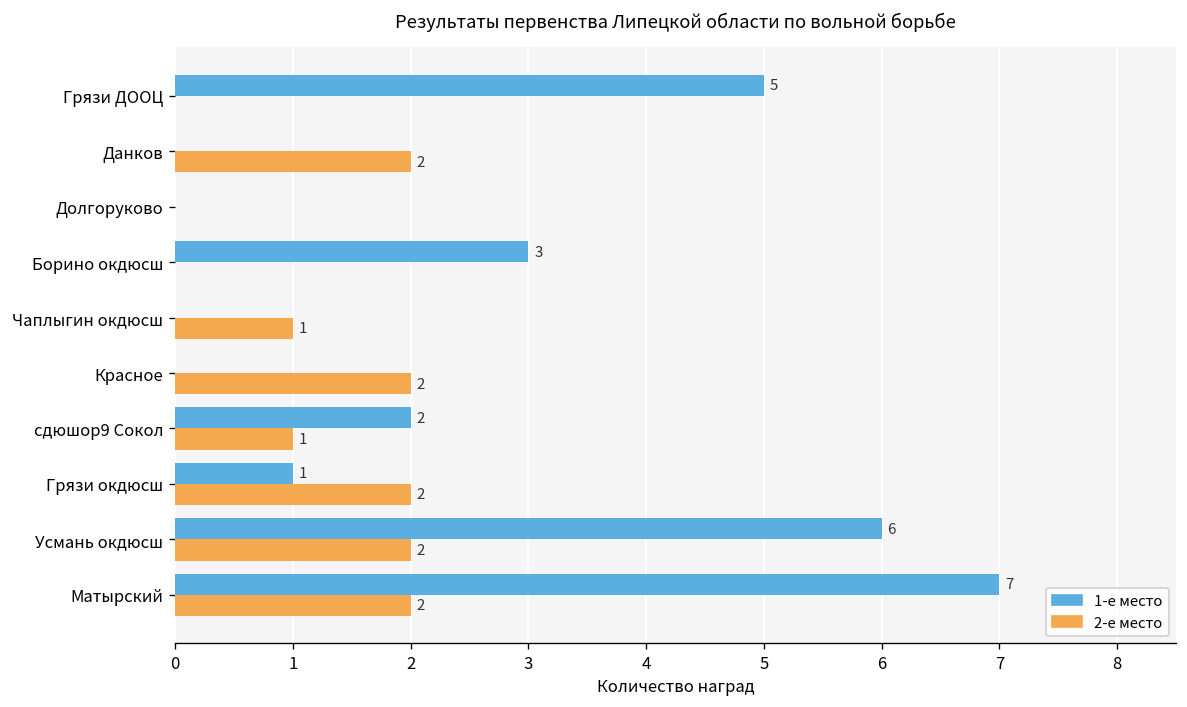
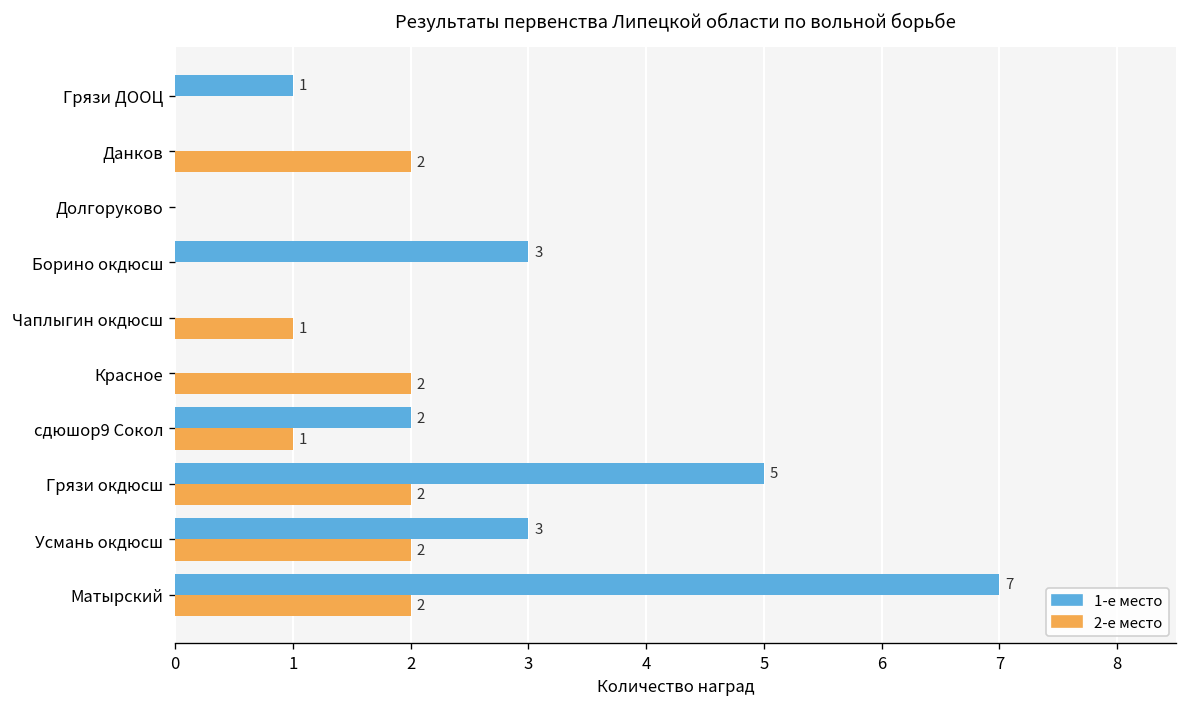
  {
    "1-е место": {
-     "Грязи ДООЦ": 5,
+     "Грязи ДООЦ": 1,
      "Борино окдюсш": 3,
      "сдюшор9 Сокол": 2,
-     "Грязи окдюсш": 1,
-     "Усмань окдюсш": 6,
+     "Грязи окдюсш": 5,
+     "Усмань окдюсш": 3,
      "Матырский": 7
    },
    "2-е место": {
      "Данков": 2,
      "Чаплыгин окдюсш": 1,
      "Красное": 2,
      "сдюшор9 Сокол": 1,
      "Грязи окдюсш": 2,
      "Усмань окдюсш": 2,
      "Матырский": 2
    }
  }
